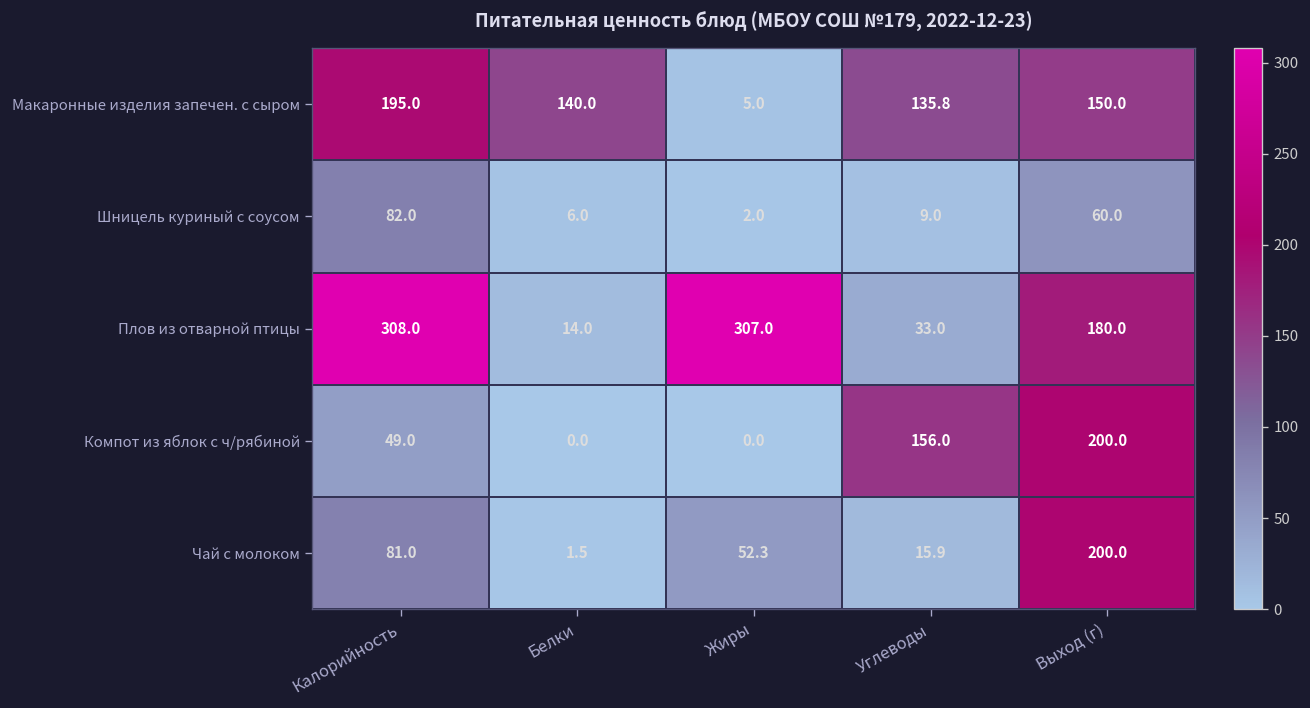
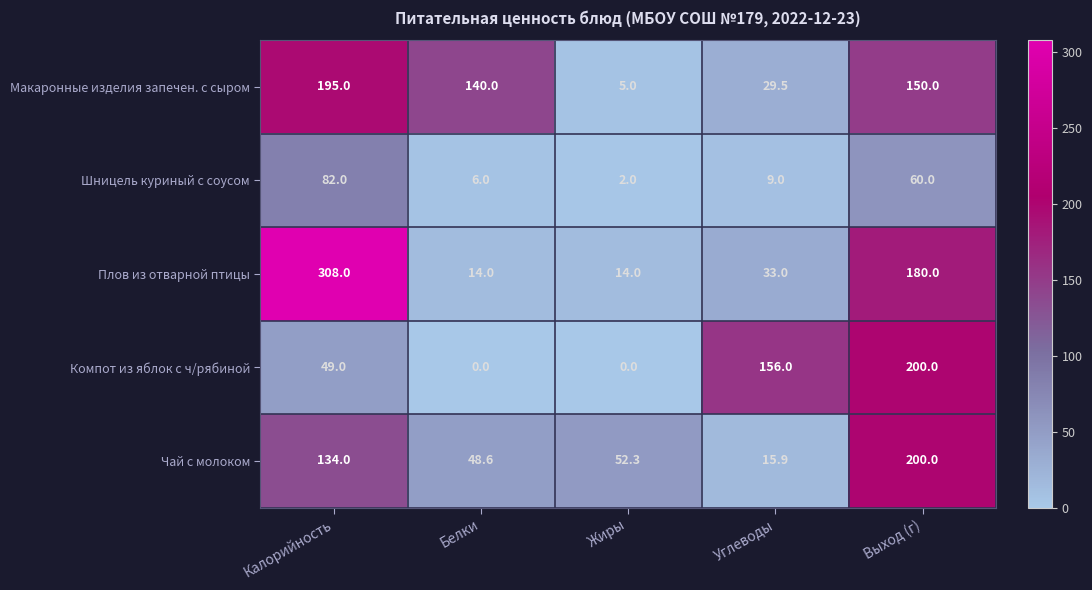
  {
    "Макаронные изделия запечен. с сыром": {
      "Калорийность": 195.0,
      "Белки": 140.0,
      "Жиры": 5.0,
-     "Углеводы": 135.8,
+     "Углеводы": 29.5,
      "Выход (г)": 150.0
    },
    "Шницель куриный с соусом": {
      "Калорийность": 82.0,
      "Белки": 6.0,
      "Жиры": 2.0,
      "Углеводы": 9.0,
      "Выход (г)": 60.0
    },
    "Плов из отварной птицы": {
      "Калорийность": 308.0,
      "Белки": 14.0,
-     "Жиры": 307.0,
+     "Жиры": 14.0,
      "Углеводы": 33.0,
      "Выход (г)": 180.0
    },
    "Компот из яблок с ч/рябиной": {
      "Калорийность": 49.0,
      "Белки": 0.0,
      "Жиры": 0.0,
      "Углеводы": 156.0,
      "Выход (г)": 200.0
    },
    "Чай с молоком": {
-     "Калорийность": 81.0,
-     "Белки": 1.5,
+     "Калорийность": 134.0,
+     "Белки": 48.6,
      "Жиры": 52.3,
      "Углеводы": 15.9,
      "Выход (г)": 200.0
    }
  }
